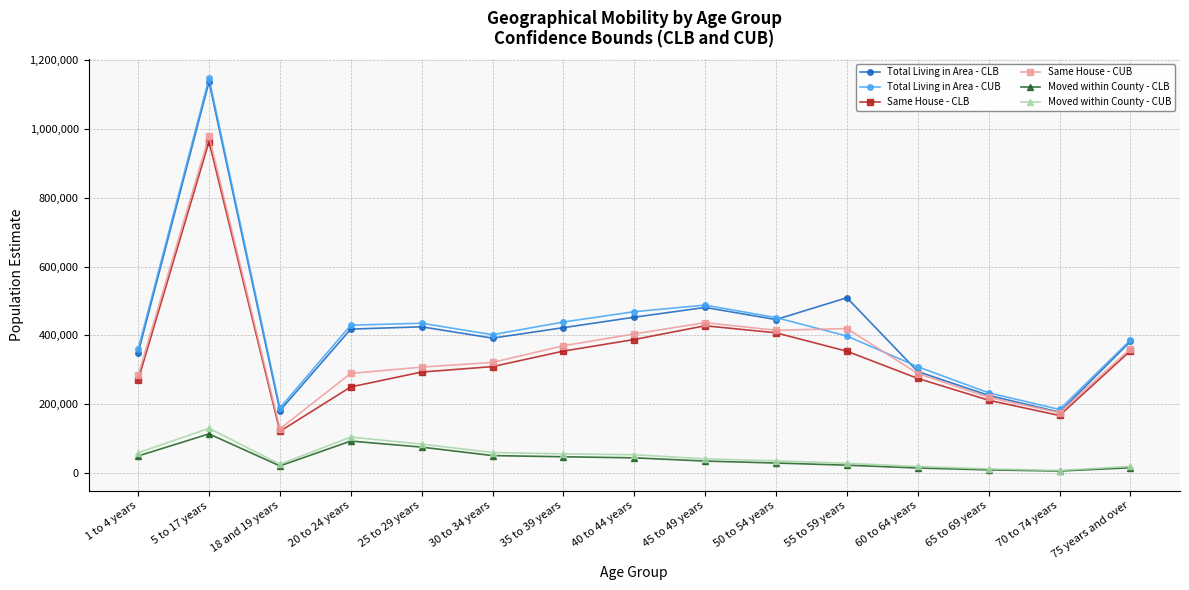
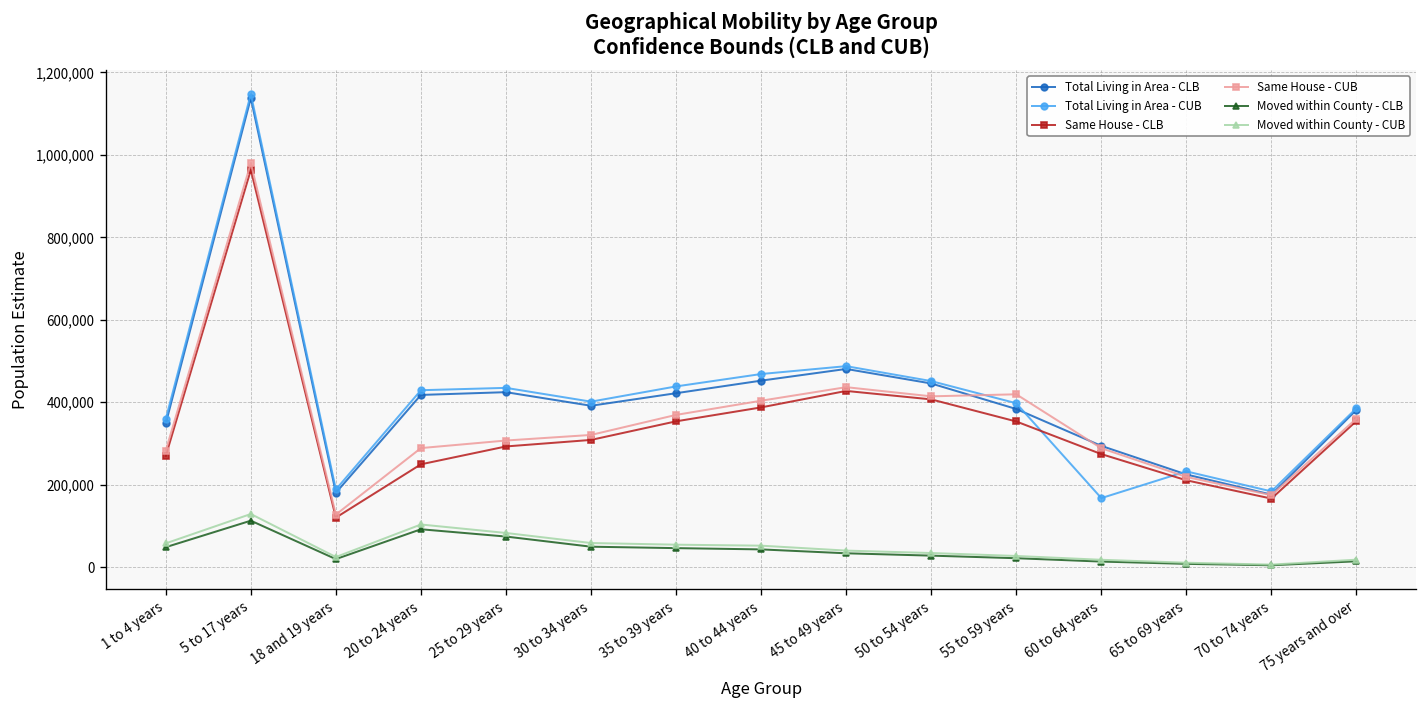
  {
    "Total Living in Area - CLB": {
      "1 to 4 years": "350,000",
      "5 to 17 years": "1,140,000",
      "18 and 19 years": "180,000",
      "20 to 24 years": "420,000",
      "25 to 29 years": "420,000",
      "30 to 34 years": "390,000",
      "35 to 39 years": "420,000",
      "40 to 44 years": "450,000",
-     "55 to 59 years": "510,000"
+     "55 to 59 years": "380,000"
    },
    "Total Living in Area - CUB": {
      "1 to 4 years": "360,000",
      "5 to 17 years": "1,150,000",
      "18 and 19 years": "190,000",
      "20 to 24 years": "430,000",
      "25 to 29 years": "430,000",
      "30 to 34 years": "400,000",
      "35 to 39 years": "440,000",
      "40 to 44 years": "470,000",
      "55 to 59 years": "400,000",
-     "60 to 64 years": "310,000",
+     "60 to 64 years": "170,000",
      "65 to 69 years": "230,000",
      "70 to 74 years": "180,000"
    },
    "Same House - CLB": {
      "1 to 4 years": "270,000",
      "5 to 17 years": "960,000",
      "20 to 24 years": "250,000",
      "25 to 29 years": "290,000",
      "30 to 34 years": "310,000",
      "35 to 39 years": "350,000",
      "40 to 44 years": "390,000",
      "45 to 49 years": "430,000",
      "55 to 59 years": "350,000",
      "60 to 64 years": "270,000",
      "65 to 69 years": "210,000",
      "70 to 74 years": "170,000"
    },
    "Same House - CUB": {
      "1 to 4 years": "280,000",
      "5 to 17 years": "980,000",
      "20 to 24 years": "290,000",
      "25 to 29 years": "310,000",
      "30 to 34 years": "320,000",
      "35 to 39 years": "370,000",
      "40 to 44 years": "400,000",
      "45 to 49 years": "440,000",
      "55 to 59 years": "420,000"
    },
    "Moved within County - CLB": {
      "1 to 4 years": "50,000",
      "5 to 17 years": "110,000",
      "20 to 24 years": "90,000",
      "25 to 29 years": "70,000",
      "30 to 34 years": "50,000",
      "35 to 39 years": "50,000",
      "40 to 44 years": "40,000"
    },
    "Moved within County - CUB": {
      "1 to 4 years": "60,000",
      "5 to 17 years": "130,000",
      "20 to 24 years": "100,000",
      "25 to 29 years": "80,000",
      "30 to 34 years": "60,000",
      "35 to 39 years": "50,000",
      "40 to 44 years": "50,000"
    }
  }
